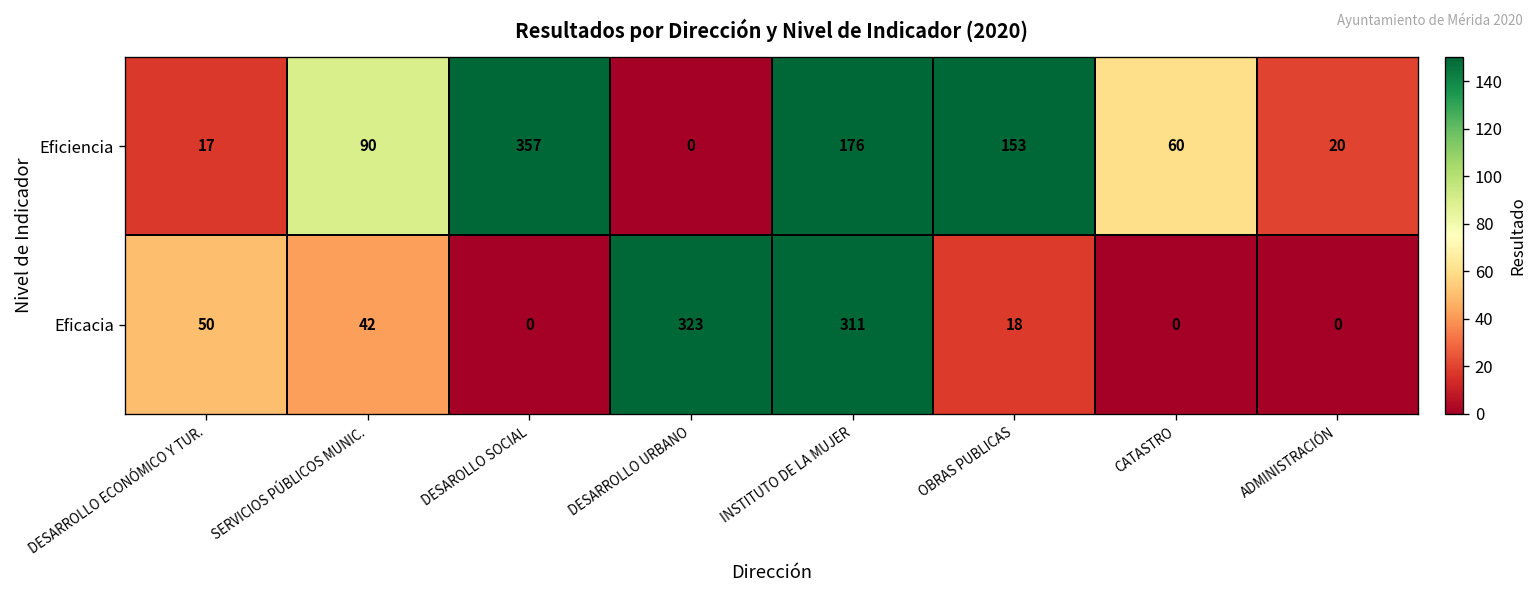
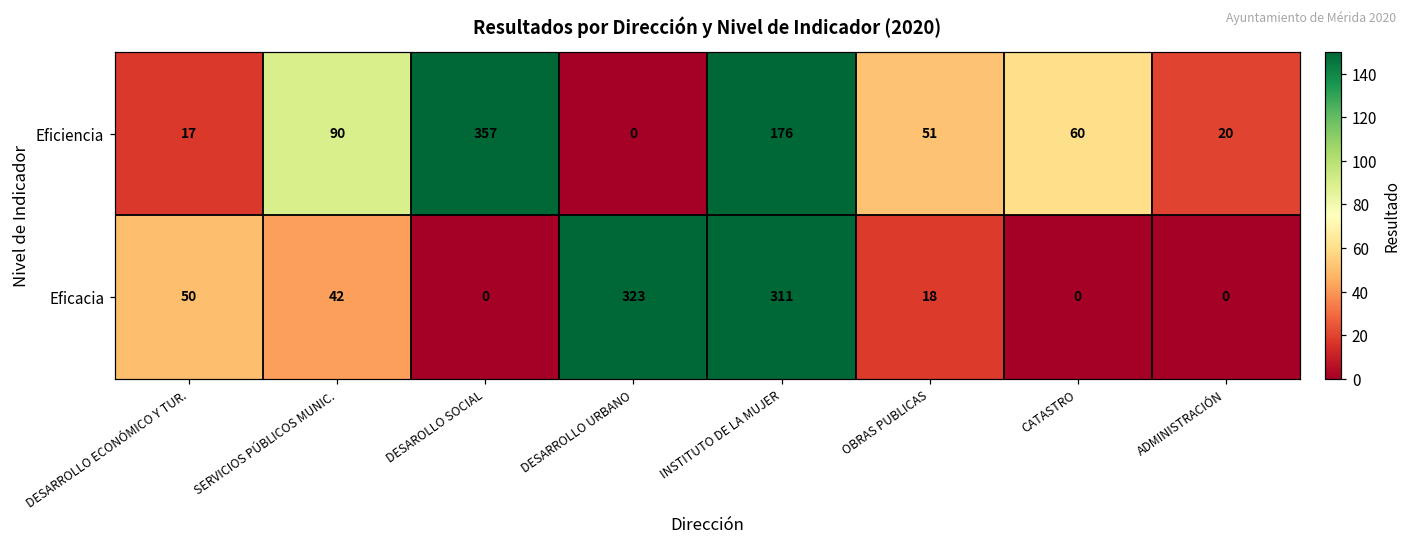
  {
    "Eficiencia": {
      "DESARROLLO ECONÓMICO Y TUR.": 17,
      "SERVICIOS PÚBLICOS MUNIC.": 90,
      "DESAROLLO SOCIAL": 357,
      "DESARROLLO URBANO": 0,
      "INSTITUTO DE LA MUJER": 176,
-     "OBRAS PUBLICAS": 153,
+     "OBRAS PUBLICAS": 51,
      "CATASTRO": 60,
      "ADMINISTRACIÓN": 20
    },
    "Eficacia": {
      "DESARROLLO ECONÓMICO Y TUR.": 50,
      "SERVICIOS PÚBLICOS MUNIC.": 42,
      "DESAROLLO SOCIAL": 0,
      "DESARROLLO URBANO": 323,
      "INSTITUTO DE LA MUJER": 311,
      "OBRAS PUBLICAS": 18,
      "CATASTRO": 0,
      "ADMINISTRACIÓN": 0
    }
  }
